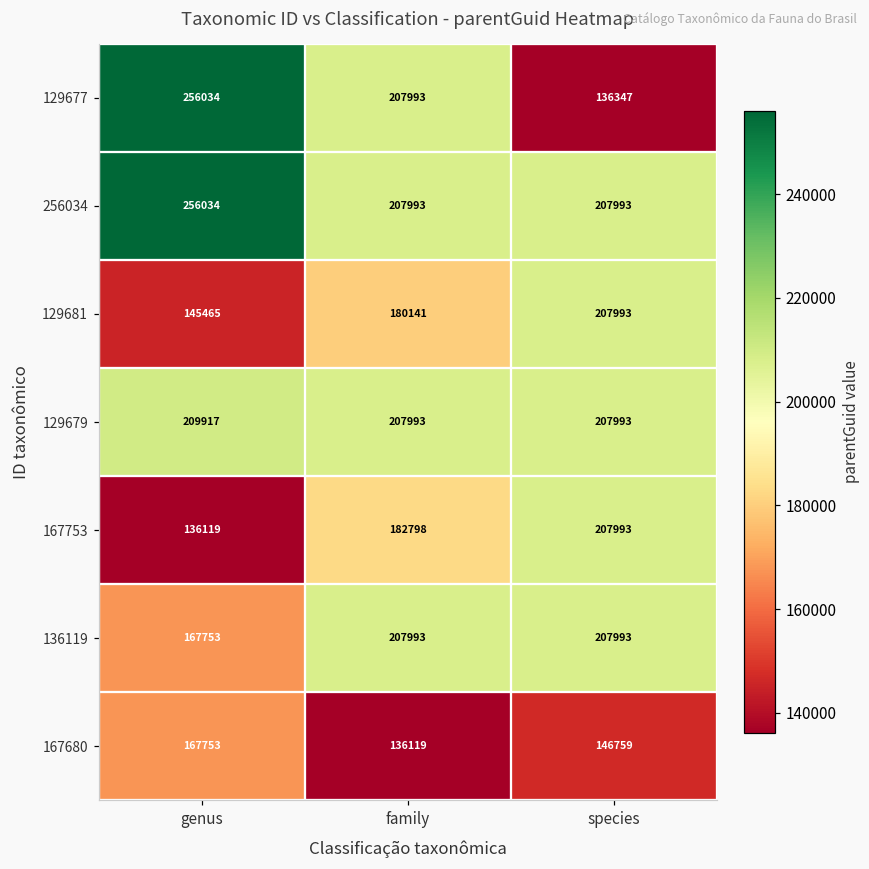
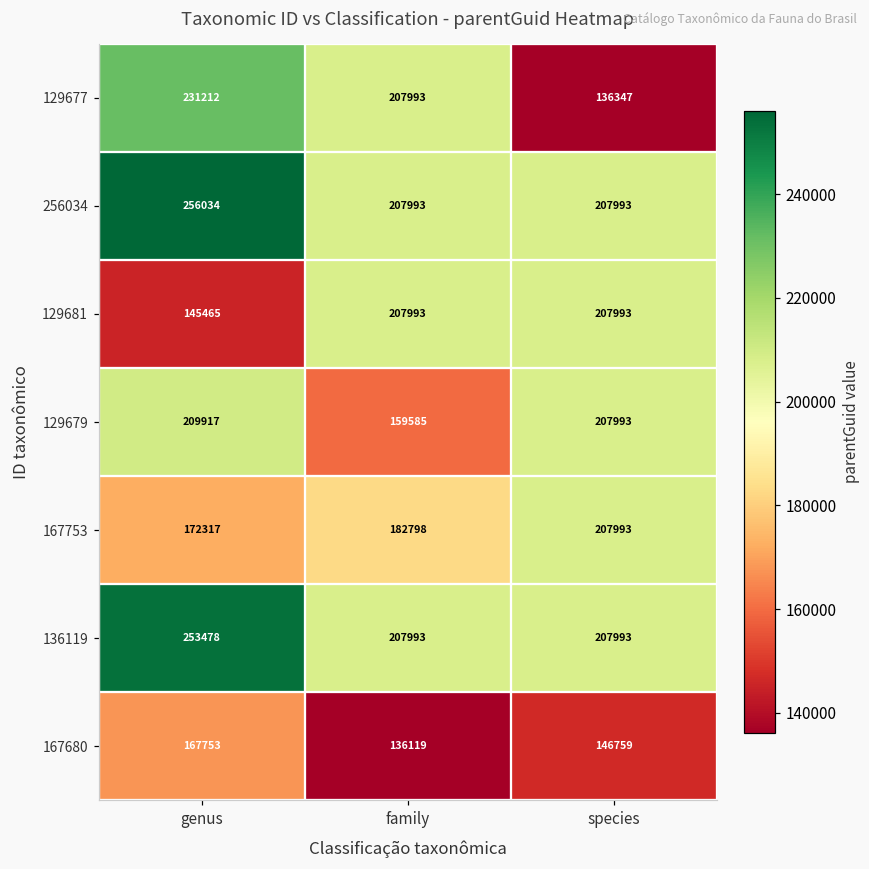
  {
    "129677": {
-     "genus": 256034,
+     "genus": 231212,
      "family": 207993,
      "species": 136347
    },
    "256034": {
      "genus": 256034,
      "family": 207993,
      "species": 207993
    },
    "129681": {
      "genus": 145465,
-     "family": 180141,
+     "family": 207993,
      "species": 207993
    },
    "129679": {
      "genus": 209917,
-     "family": 207993,
+     "family": 159585,
      "species": 207993
    },
    "167753": {
-     "genus": 136119,
+     "genus": 172317,
      "family": 182798,
      "species": 207993
    },
    "136119": {
-     "genus": 167753,
+     "genus": 253478,
      "family": 207993,
      "species": 207993
    },
    "167680": {
      "genus": 167753,
      "family": 136119,
      "species": 146759
    }
  }
